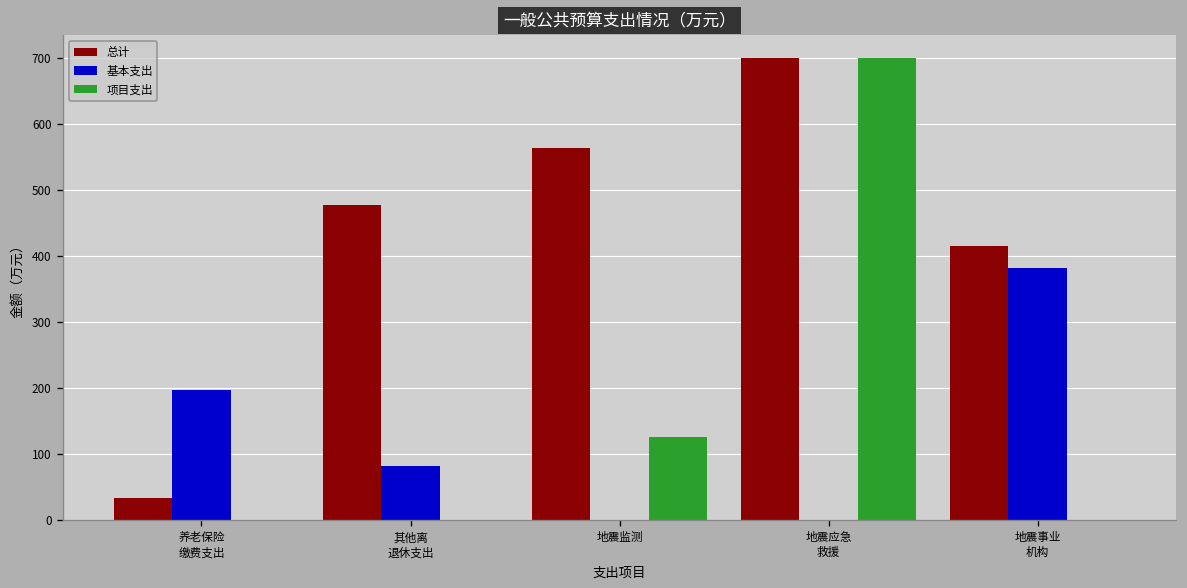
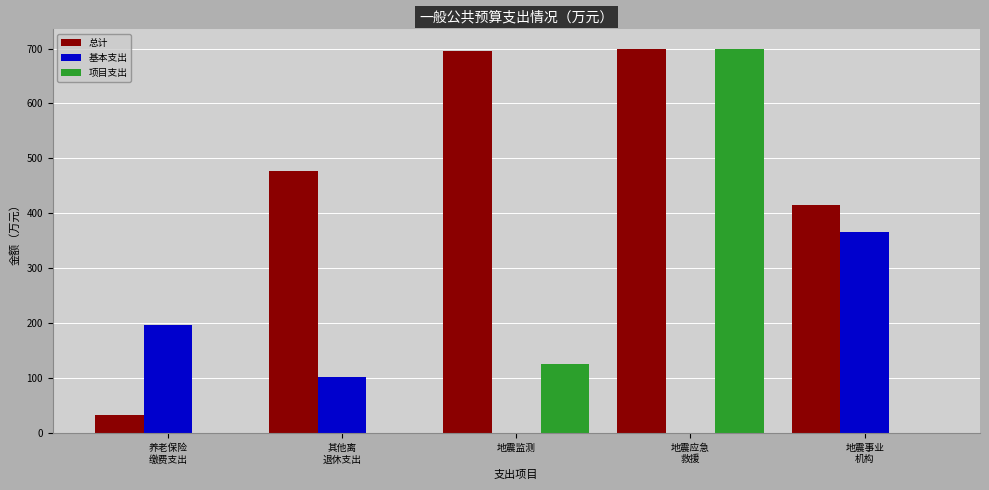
  {
    "总计": {
      "养老保险 缴费支出": 30,
      "其他离 退休支出": 480,
-     "地震监测": 560,
+     "地震监测": 700,
      "地震应急 救援": 700,
      "地震事业 机构": 410
    },
    "基本支出": {
      "养老保险 缴费支出": 200,
-     "其他离 退休支出": 80,
+     "其他离 退休支出": 100,
      "地震监测": 0,
      "地震应急 救援": 0,
-     "地震事业 机构": 380
+     "地震事业 机构": 370
    },
    "项目支出": {
      "养老保险 缴费支出": 0,
      "其他离 退休支出": 0,
      "地震监测": 130,
      "地震应急 救援": 700,
      "地震事业 机构": 0
    }
  }
